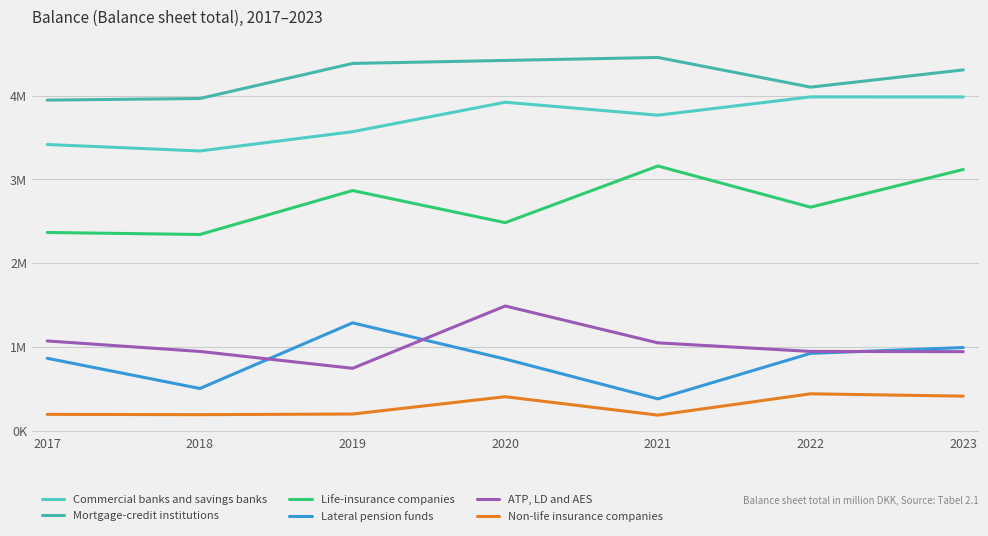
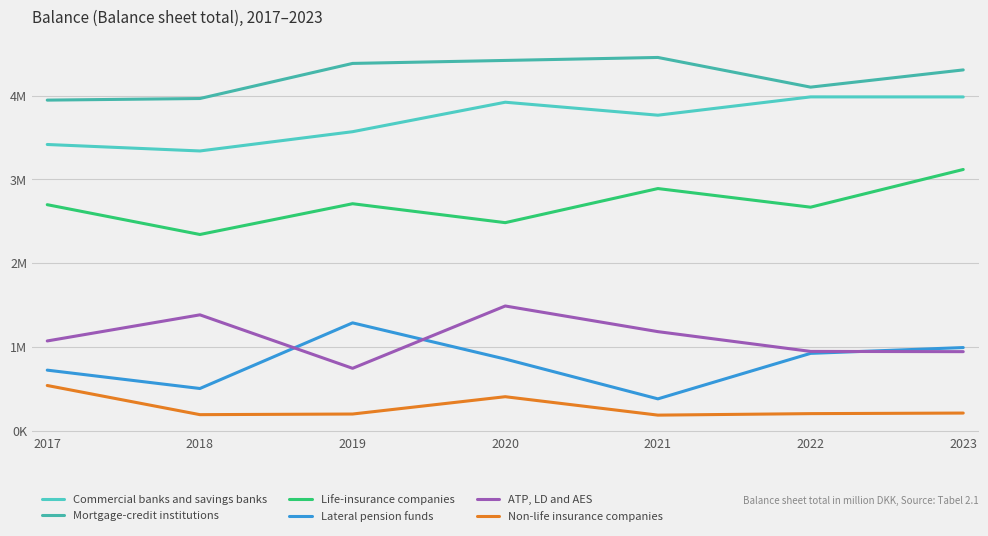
  {
    "Life-insurance companies": {
-     "2017": 2400000,
+     "2017": 2700000,
      "2018": 2300000,
-     "2019": 2900000,
+     "2019": 2700000,
      "2020": 2500000,
-     "2021": 3200000,
+     "2021": 2900000,
      "2022": 2700000,
      "2023": 3100000
    },
    "Lateral pension funds": {
-     "2017": 900000,
+     "2017": 700000,
      "2018": 500000,
      "2019": 1300000,
      "2020": 900000,
      "2021": 400000,
      "2023": 1000000
    },
    "ATP, LD and AES": {
      "2017": 1100000,
-     "2018": 900000,
+     "2018": 1400000,
      "2019": 700000,
      "2020": 1500000,
-     "2021": 1100000,
+     "2021": 1200000,
      "2023": 900000
    },
    "Non-life insurance companies": {
-     "2017": 200000,
+     "2017": 500000,
      "2018": 200000,
      "2019": 200000,
      "2020": 400000,
      "2021": 200000,
-     "2022": 400000,
-     "2023": 400000
+     "2022": 200000,
+     "2023": 200000
    }
  }
